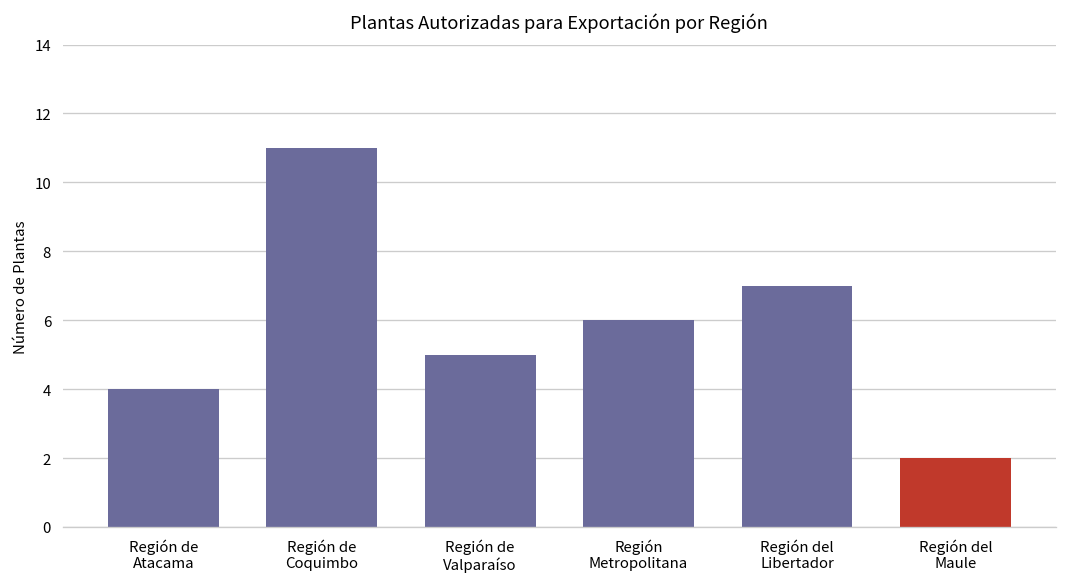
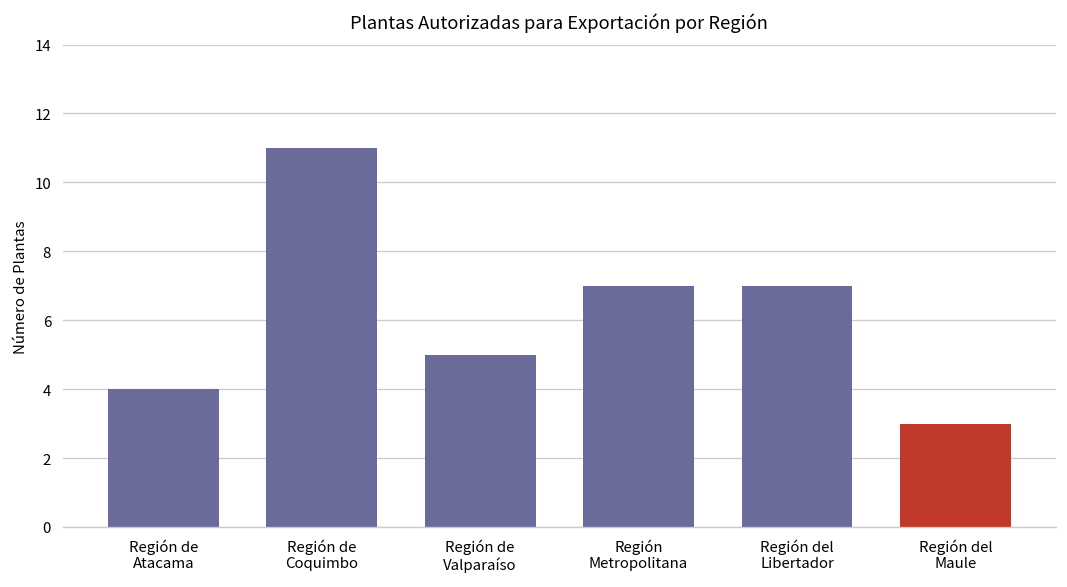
  {
    "Región de Atacama": 4,
    "Región de Coquimbo": 11,
    "Región de Valparaíso": 5,
-   "Región Metropolitana": 6,
+   "Región Metropolitana": 7,
    "Región del Libertador": 7,
-   "Región del Maule": 2
+   "Región del Maule": 3
  }
